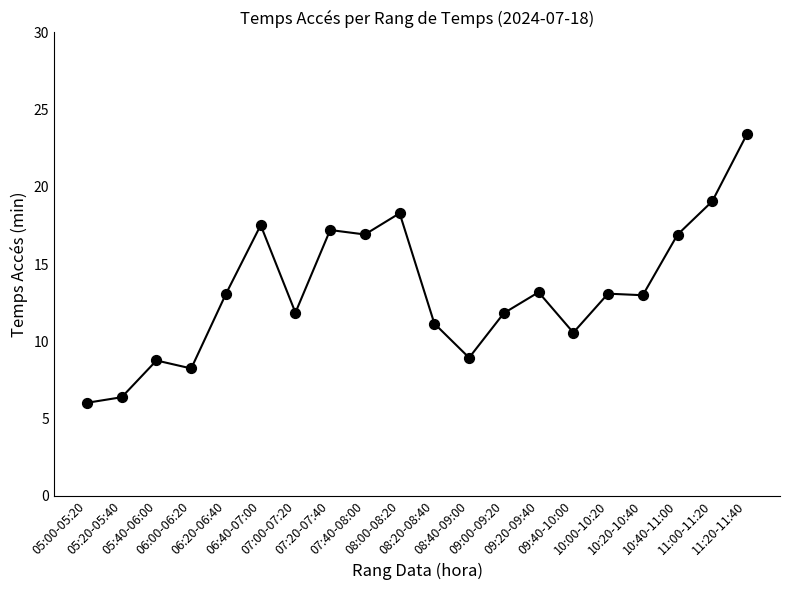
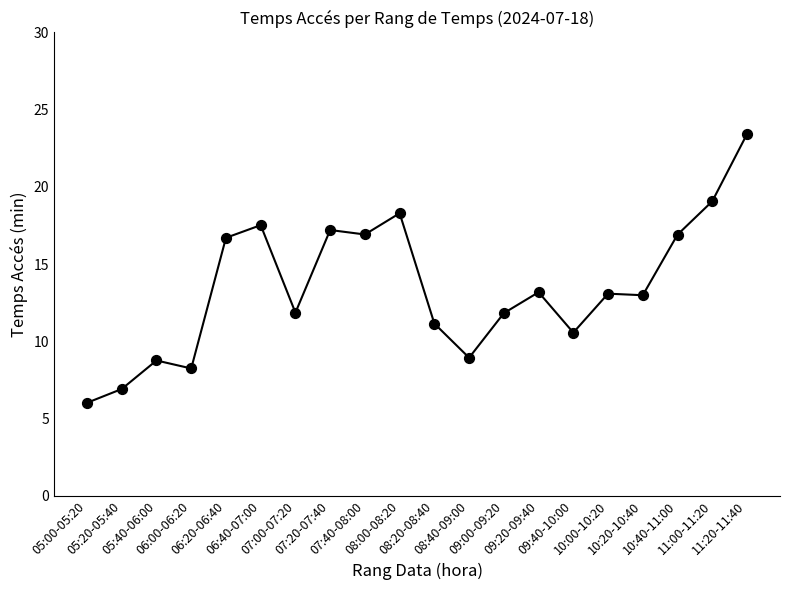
  {
    "05:00-05:20": 6.0,
-   "05:20-05:40": 6.4,
+   "05:20-05:40": 6.9,
    "05:40-06:00": 8.8,
    "06:00-06:20": 8.2,
-   "06:20-06:40": 13.1,
+   "06:20-06:40": 16.7,
    "06:40-07:00": 17.5,
    "07:00-07:20": 11.9,
    "07:20-07:40": 17.2,
    "07:40-08:00": 16.9,
    "08:00-08:20": 18.3,
    "08:20-08:40": 11.1,
    "08:40-09:00": 8.9,
    "09:00-09:20": 11.8,
    "09:20-09:40": 13.2,
    "09:40-10:00": 10.6,
    "10:00-10:20": 13.1,
    "10:20-10:40": 13.0,
    "10:40-11:00": 16.9,
    "11:00-11:20": 19.1,
    "11:20-11:40": 23.4
  }
